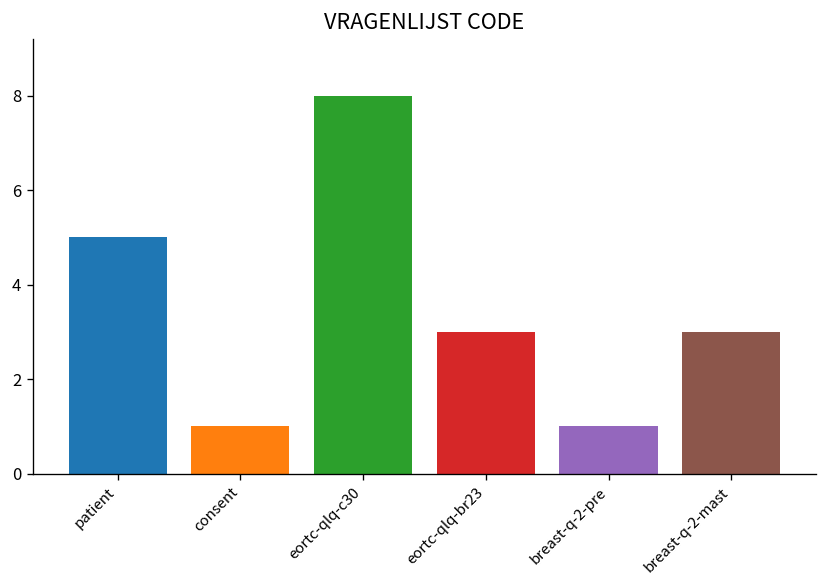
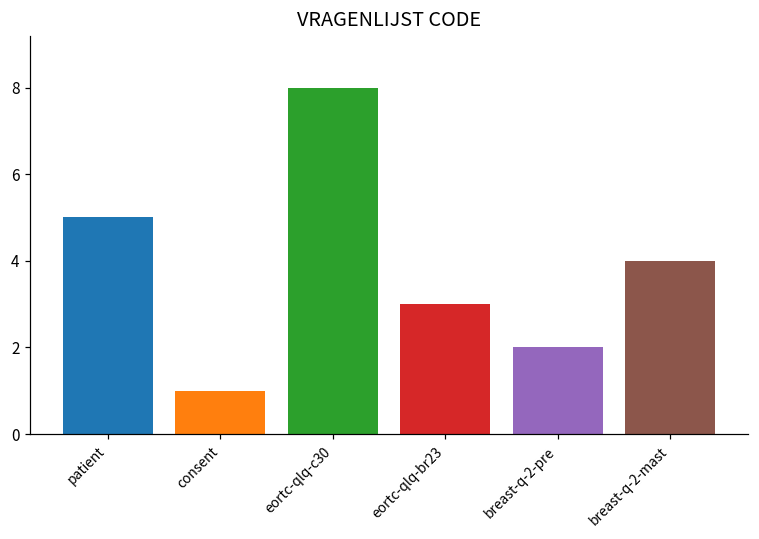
  {
    "patient": 5,
    "consent": 1,
    "eortc-qlq-c30": 8,
    "eortc-qlq-br23": 3,
-   "breast-q-2-pre": 1,
-   "breast-q-2-mast": 3
+   "breast-q-2-pre": 2,
+   "breast-q-2-mast": 4
  }
